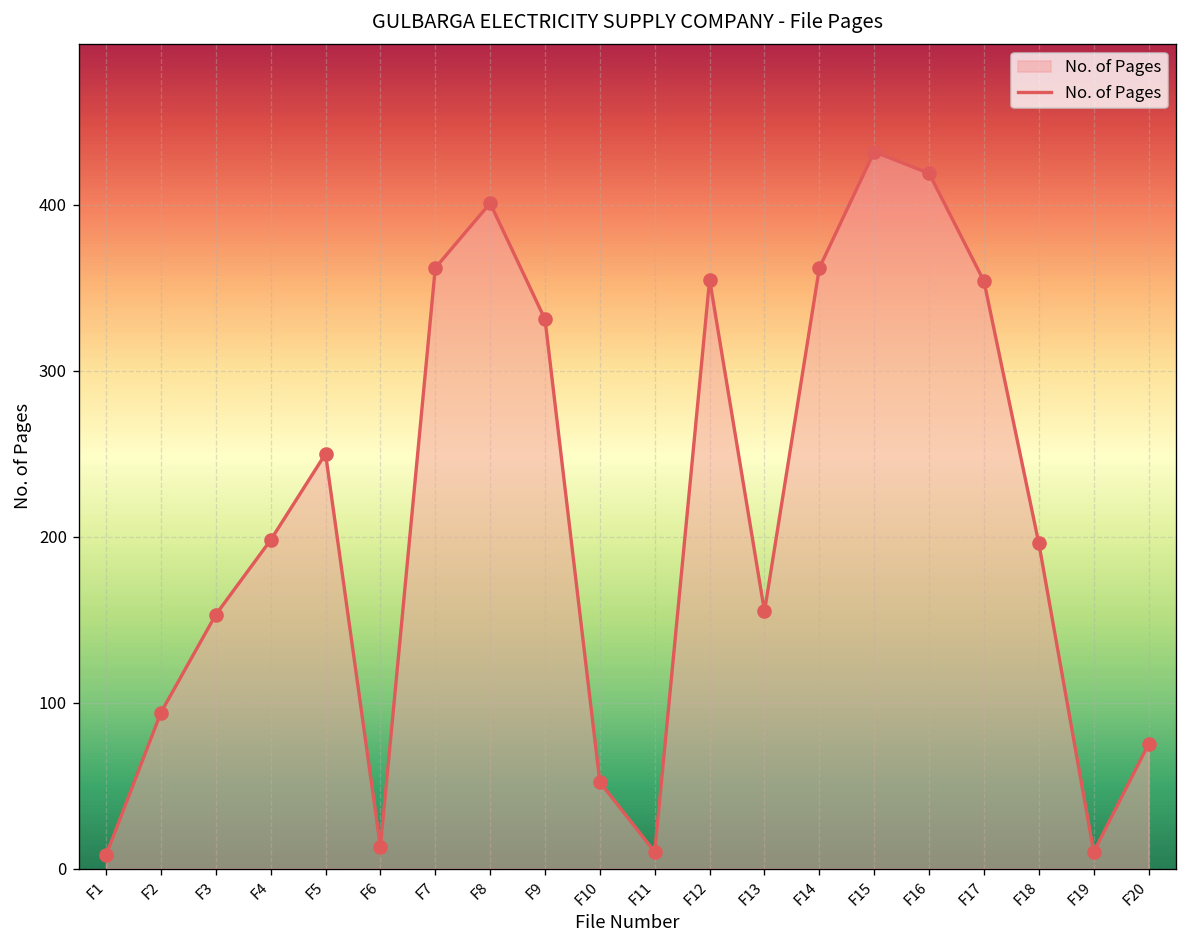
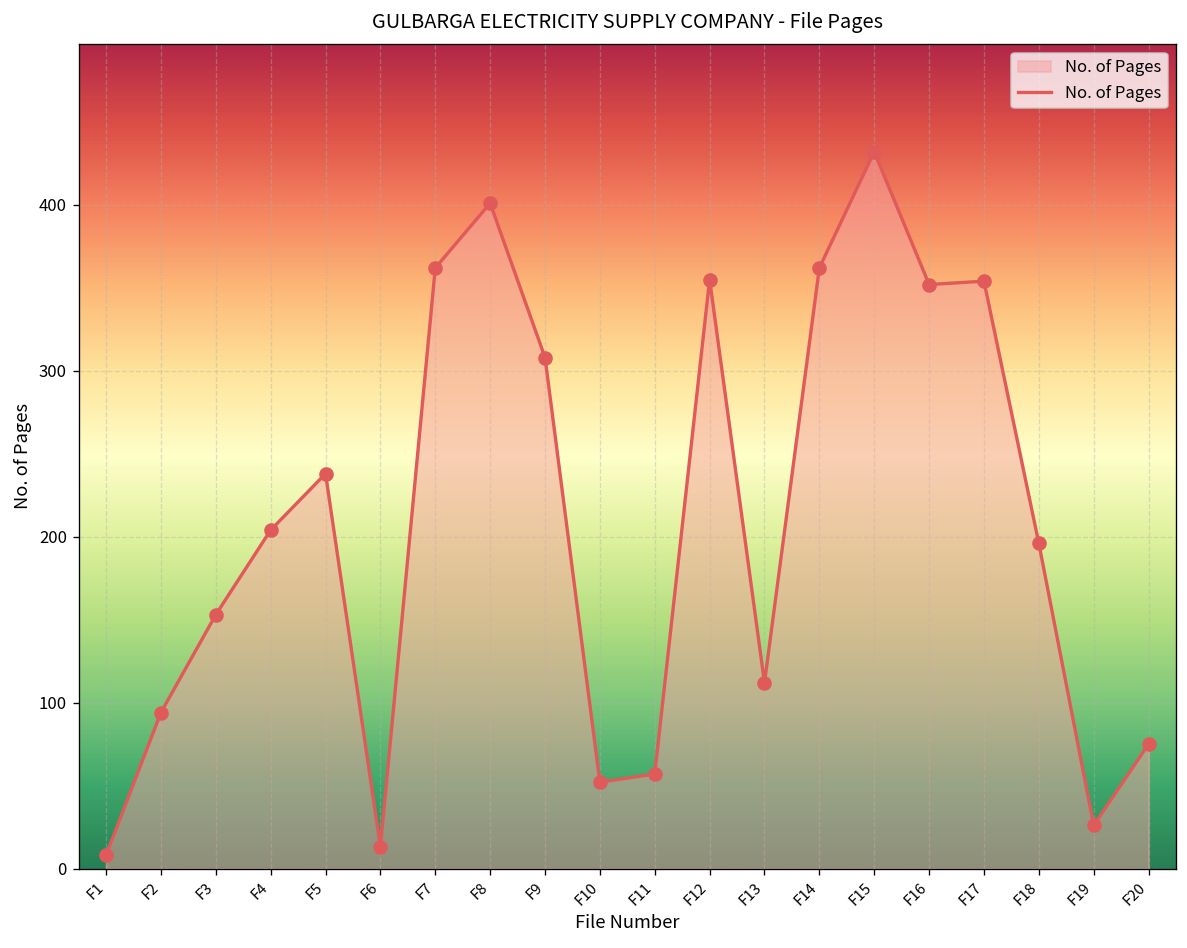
  {
    "F1": 8,
    "F2": 94,
    "F3": 153,
-   "F4": 198,
-   "F5": 250,
+   "F4": 204,
+   "F5": 238,
    "F6": 13,
    "F7": 362,
    "F8": 401,
-   "F9": 331,
+   "F9": 308,
    "F10": 52,
-   "F11": 10,
+   "F11": 57,
    "F12": 355,
-   "F13": 155,
+   "F13": 112,
    "F14": 362,
    "F15": 432,
-   "F16": 419,
+   "F16": 352,
    "F17": 354,
    "F18": 196,
-   "F19": 10,
+   "F19": 26,
    "F20": 75
  }
